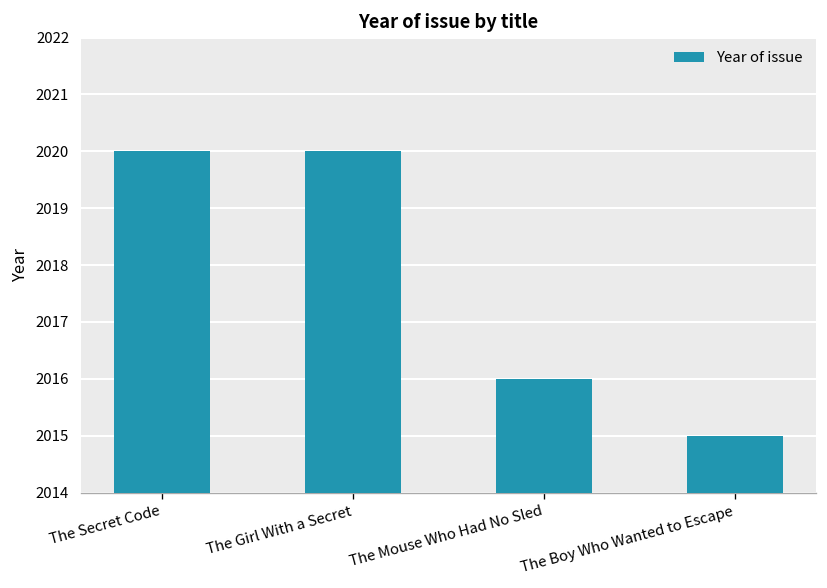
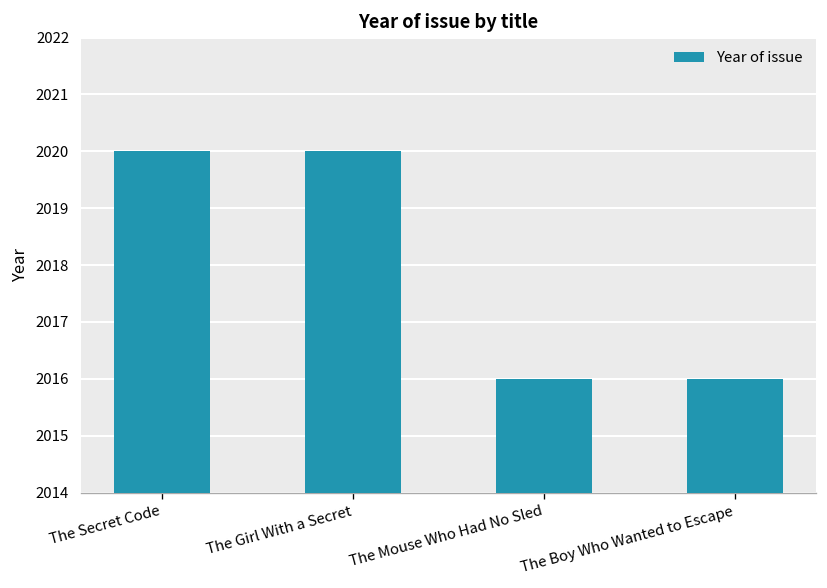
  {
    "The Secret Code": 2020,
    "The Girl With a Secret": 2020,
    "The Mouse Who Had No Sled": 2016,
-   "The Boy Who Wanted to Escape": 2015
+   "The Boy Who Wanted to Escape": 2016
  }
